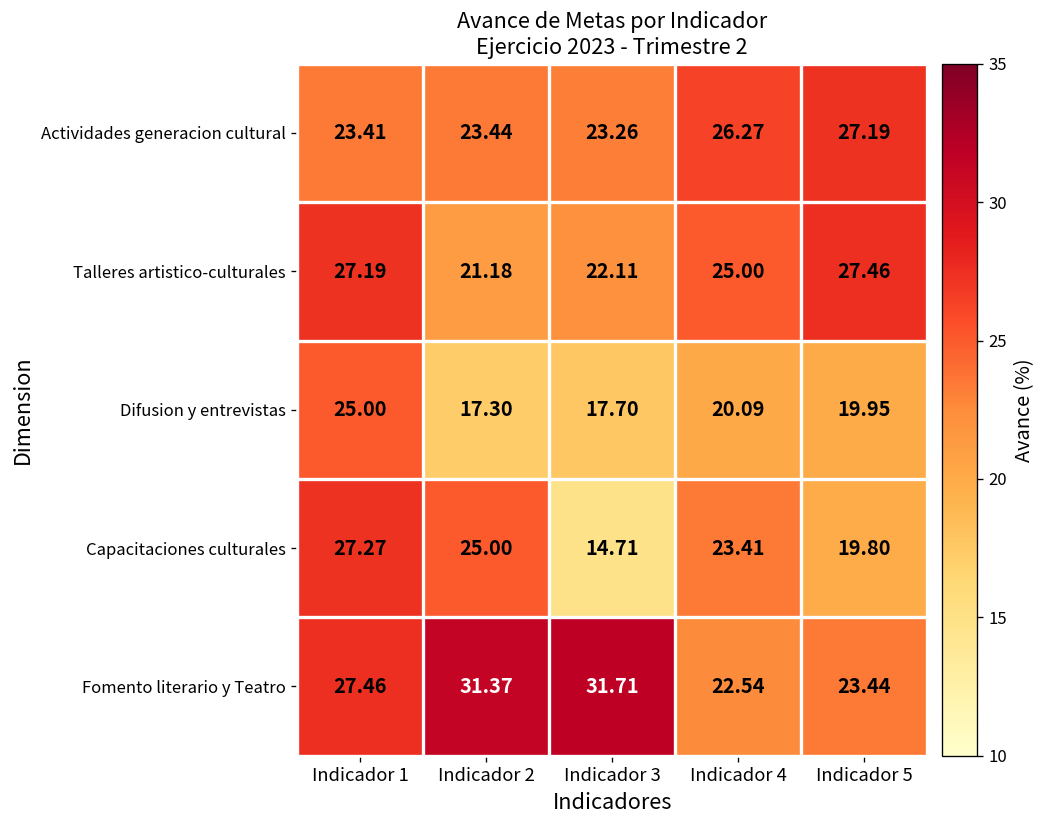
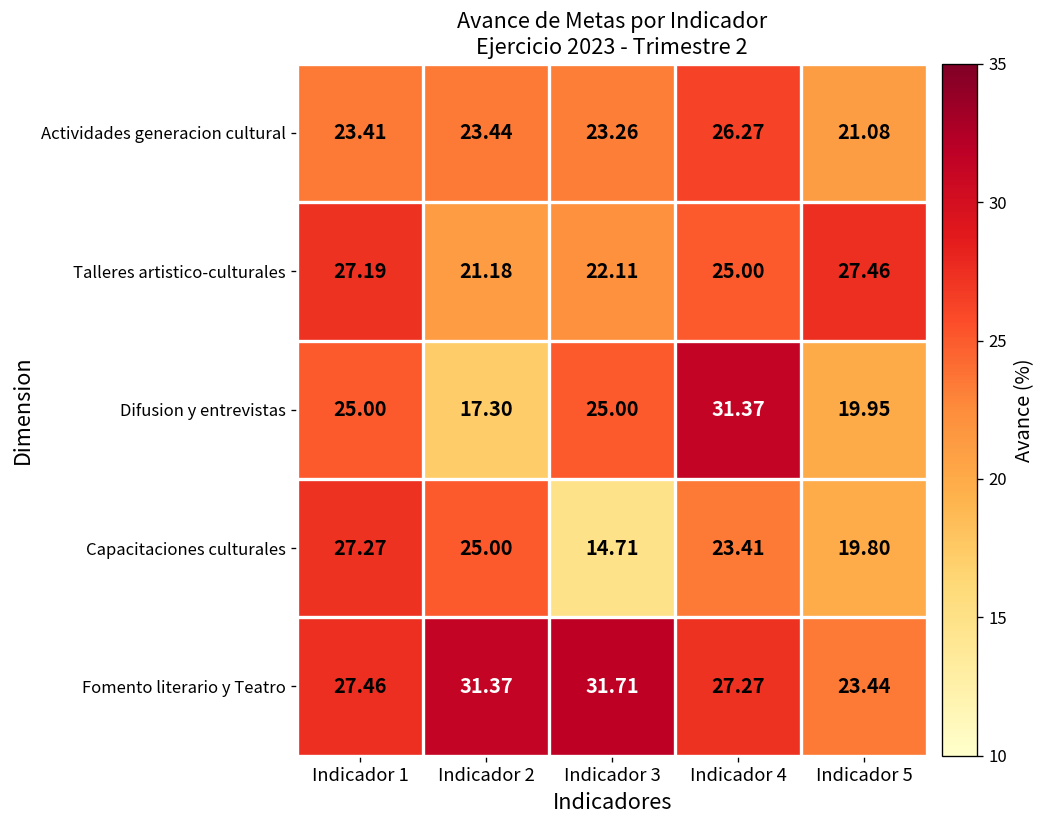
  {
    "Actividades generacion cultural": {
      "Indicador 1": 23.41,
      "Indicador 2": 23.44,
      "Indicador 3": 23.26,
      "Indicador 4": 26.27,
-     "Indicador 5": 27.19
+     "Indicador 5": 21.08
    },
    "Talleres artistico-culturales": {
      "Indicador 1": 27.19,
      "Indicador 2": 21.18,
      "Indicador 3": 22.11,
      "Indicador 4": 25.00,
      "Indicador 5": 27.46
    },
    "Difusion y entrevistas": {
      "Indicador 1": 25.00,
      "Indicador 2": 17.30,
-     "Indicador 3": 17.70,
-     "Indicador 4": 20.09,
+     "Indicador 3": 25.00,
+     "Indicador 4": 31.37,
      "Indicador 5": 19.95
    },
    "Capacitaciones culturales": {
      "Indicador 1": 27.27,
      "Indicador 2": 25.00,
      "Indicador 3": 14.71,
      "Indicador 4": 23.41,
      "Indicador 5": 19.80
    },
    "Fomento literario y Teatro": {
      "Indicador 1": 27.46,
      "Indicador 2": 31.37,
      "Indicador 3": 31.71,
-     "Indicador 4": 22.54,
+     "Indicador 4": 27.27,
      "Indicador 5": 23.44
    }
  }
